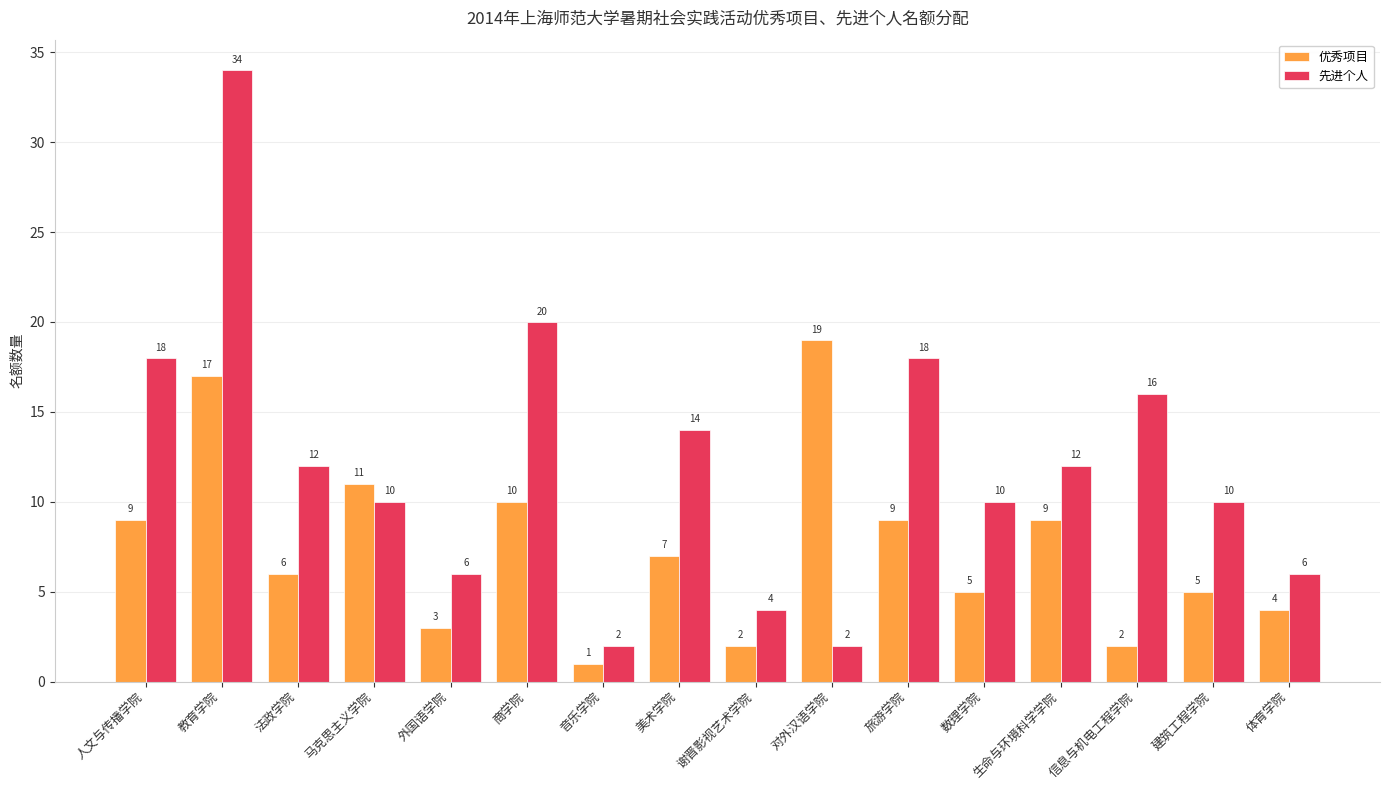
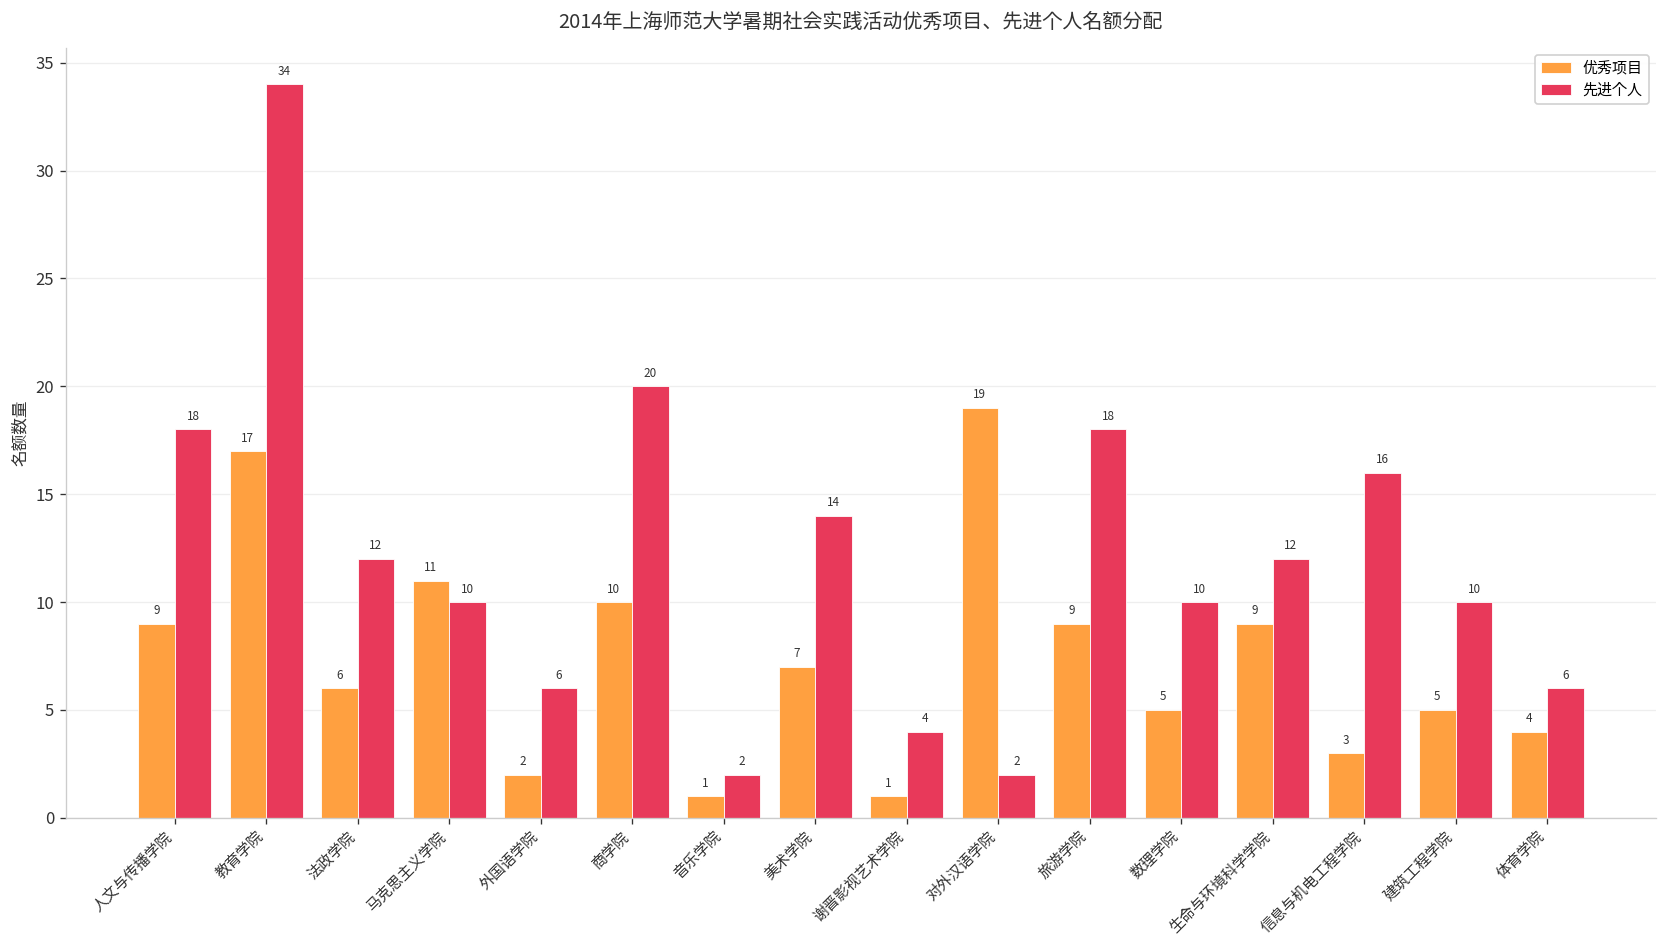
  {
    "优秀项目": {
      "人文与传播学院": 9,
      "教育学院": 17,
      "法政学院": 6,
      "马克思主义学院": 11,
-     "外国语学院": 3,
+     "外国语学院": 2,
      "商学院": 10,
      "音乐学院": 1,
      "美术学院": 7,
-     "谢晋影视艺术学院": 2,
+     "谢晋影视艺术学院": 1,
      "对外汉语学院": 19,
      "旅游学院": 9,
      "数理学院": 5,
      "生命与环境科学学院": 9,
-     "信息与机电工程学院": 2,
+     "信息与机电工程学院": 3,
      "建筑工程学院": 5,
      "体育学院": 4
    },
    "先进个人": {
      "人文与传播学院": 18,
      "教育学院": 34,
      "法政学院": 12,
      "马克思主义学院": 10,
      "外国语学院": 6,
      "商学院": 20,
      "音乐学院": 2,
      "美术学院": 14,
      "谢晋影视艺术学院": 4,
      "对外汉语学院": 2,
      "旅游学院": 18,
      "数理学院": 10,
      "生命与环境科学学院": 12,
      "信息与机电工程学院": 16,
      "建筑工程学院": 10,
      "体育学院": 6
    }
  }
